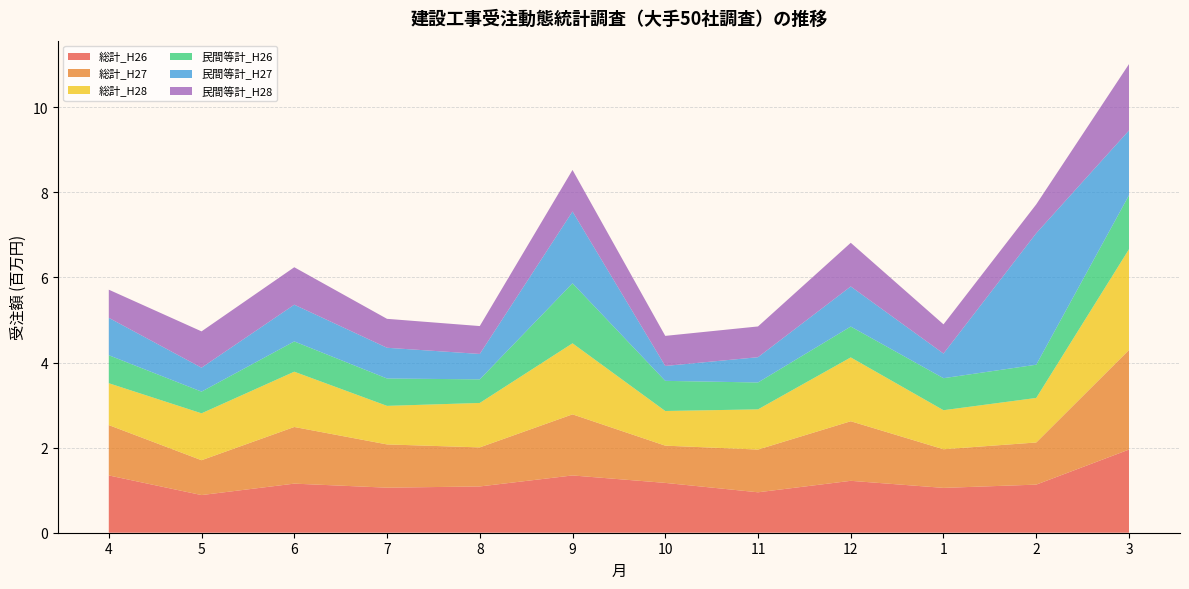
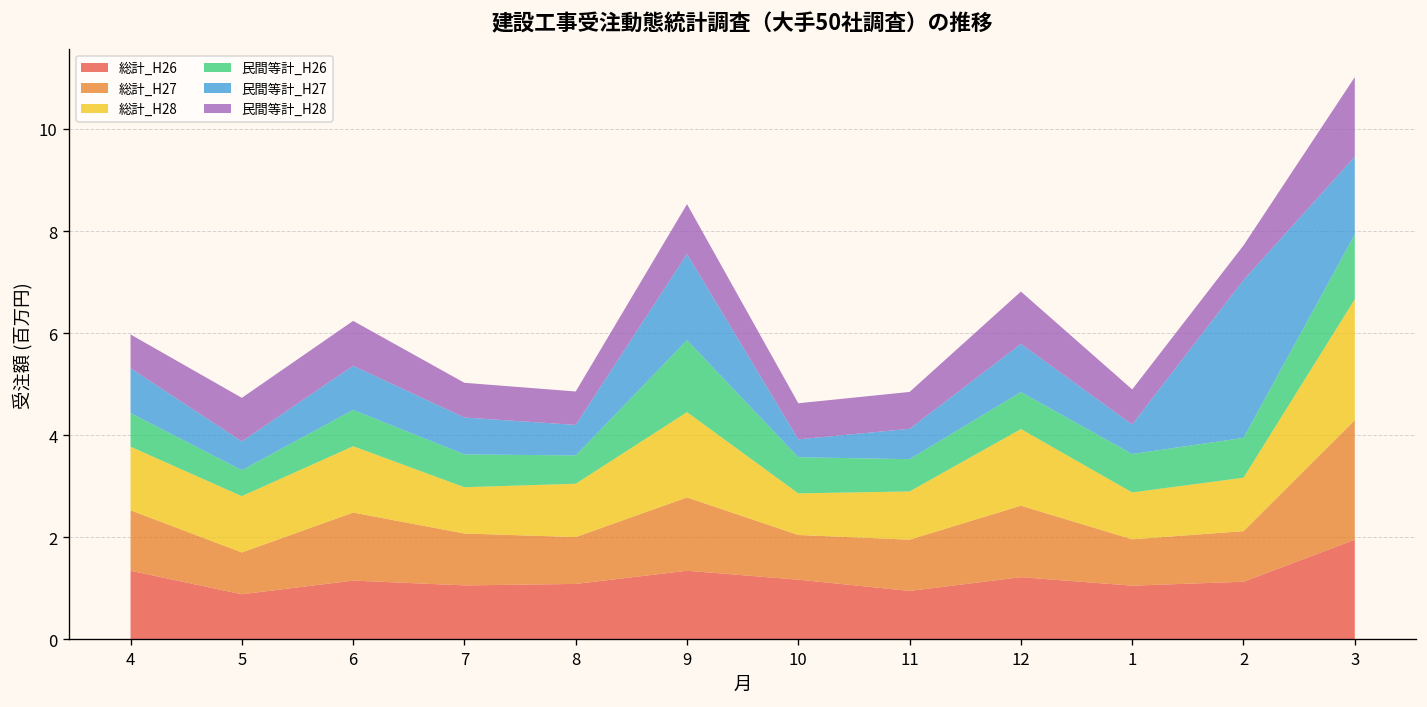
  {
    "総計_H28": {
-     "4": 1.0,
+     "4": 1.2,
      "5": 1.1,
      "6": 1.3,
      "7": 0.9,
      "8": 1.0,
      "9": 1.7,
      "10": 0.8,
      "11": 0.9,
      "12": 1.5,
      "1": 0.9,
      "2": 1.0,
      "3": 2.4
    },
    "民間等計_H26": {
      "4": 0.7,
      "5": 0.5,
      "6": 0.7,
      "7": 0.6,
      "8": 0.6,
      "9": 1.4,
      "10": 0.7,
      "11": 0.6,
      "12": 0.7,
      "1": 0.8,
      "2": 0.8,
      "3": 1.3
    },
    "民間等計_H27": {
      "4": 0.9,
      "5": 0.6,
      "6": 0.9,
      "7": 0.7,
      "8": 0.6,
      "9": 1.7,
      "10": 0.4,
      "11": 0.6,
      "12": 0.9,
      "1": 0.6,
      "2": 3.1,
      "3": 1.5
    },
    "民間等計_H28": {
      "4": 0.7,
      "5": 0.9,
      "6": 0.9,
      "7": 0.7,
      "8": 0.7,
      "9": 1.0,
      "10": 0.7,
      "11": 0.7,
      "12": 1.0,
      "1": 0.7,
      "2": 0.7,
      "3": 1.6
    }
  }
